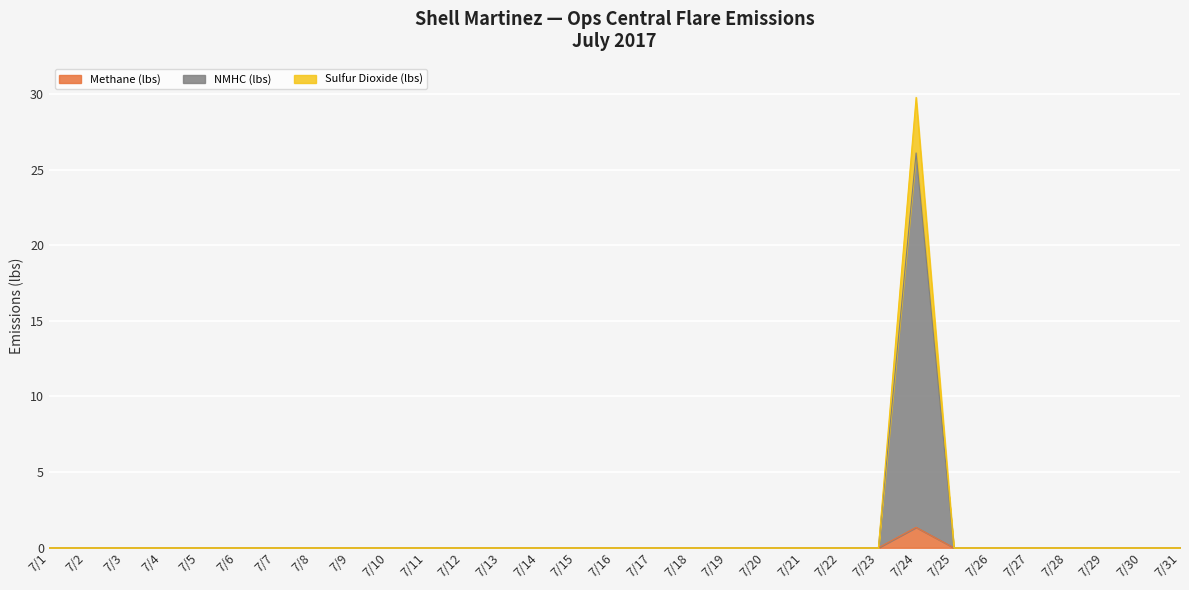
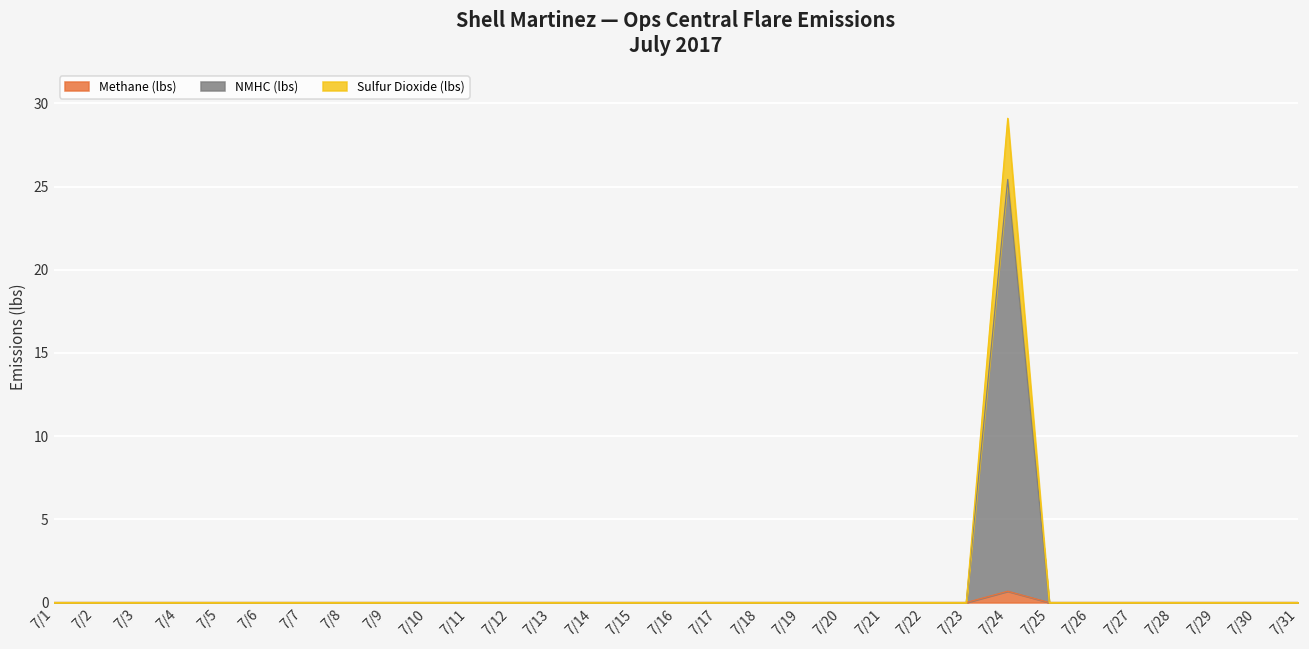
  {
    "Methane (lbs)": {
-     "7/24": 1.3
+     "7/24": 0.7
    },
    "NMHC (lbs)": {
      "7/24": 24.7
    },
    "Sulfur Dioxide (lbs)": {
      "7/24": 3.7
    }
  }
